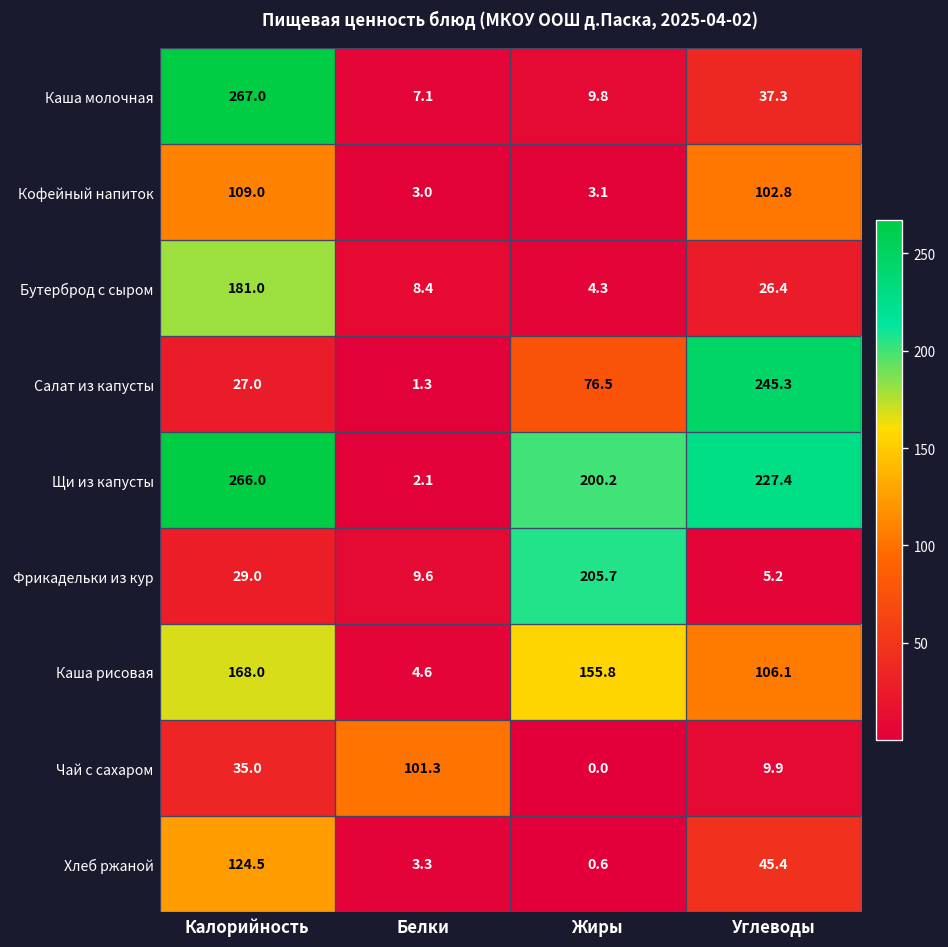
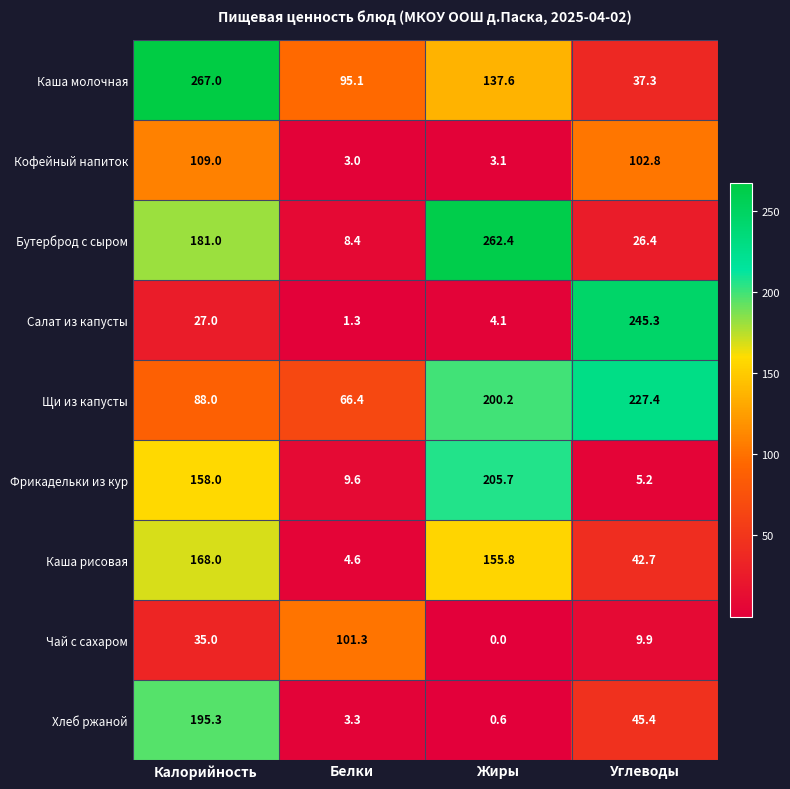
  {
    "Каша молочная": {
      "Калорийность": 267.0,
-     "Белки": 7.1,
-     "Жиры": 9.8,
+     "Белки": 95.1,
+     "Жиры": 137.6,
      "Углеводы": 37.3
    },
    "Кофейный напиток": {
      "Калорийность": 109.0,
      "Белки": 3.0,
      "Жиры": 3.1,
      "Углеводы": 102.8
    },
    "Бутерброд с сыром": {
      "Калорийность": 181.0,
      "Белки": 8.4,
-     "Жиры": 4.3,
+     "Жиры": 262.4,
      "Углеводы": 26.4
    },
    "Салат из капусты": {
      "Калорийность": 27.0,
      "Белки": 1.3,
-     "Жиры": 76.5,
+     "Жиры": 4.1,
      "Углеводы": 245.3
    },
    "Щи из капусты": {
-     "Калорийность": 266.0,
-     "Белки": 2.1,
+     "Калорийность": 88.0,
+     "Белки": 66.4,
      "Жиры": 200.2,
      "Углеводы": 227.4
    },
    "Фрикадельки из кур": {
-     "Калорийность": 29.0,
+     "Калорийность": 158.0,
      "Белки": 9.6,
      "Жиры": 205.7,
      "Углеводы": 5.2
    },
    "Каша рисовая": {
      "Калорийность": 168.0,
      "Белки": 4.6,
      "Жиры": 155.8,
-     "Углеводы": 106.1
+     "Углеводы": 42.7
    },
    "Чай с сахаром": {
      "Калорийность": 35.0,
      "Белки": 101.3,
      "Жиры": 0.0,
      "Углеводы": 9.9
    },
    "Хлеб ржаной": {
-     "Калорийность": 124.5,
+     "Калорийность": 195.3,
      "Белки": 3.3,
      "Жиры": 0.6,
      "Углеводы": 45.4
    }
  }
